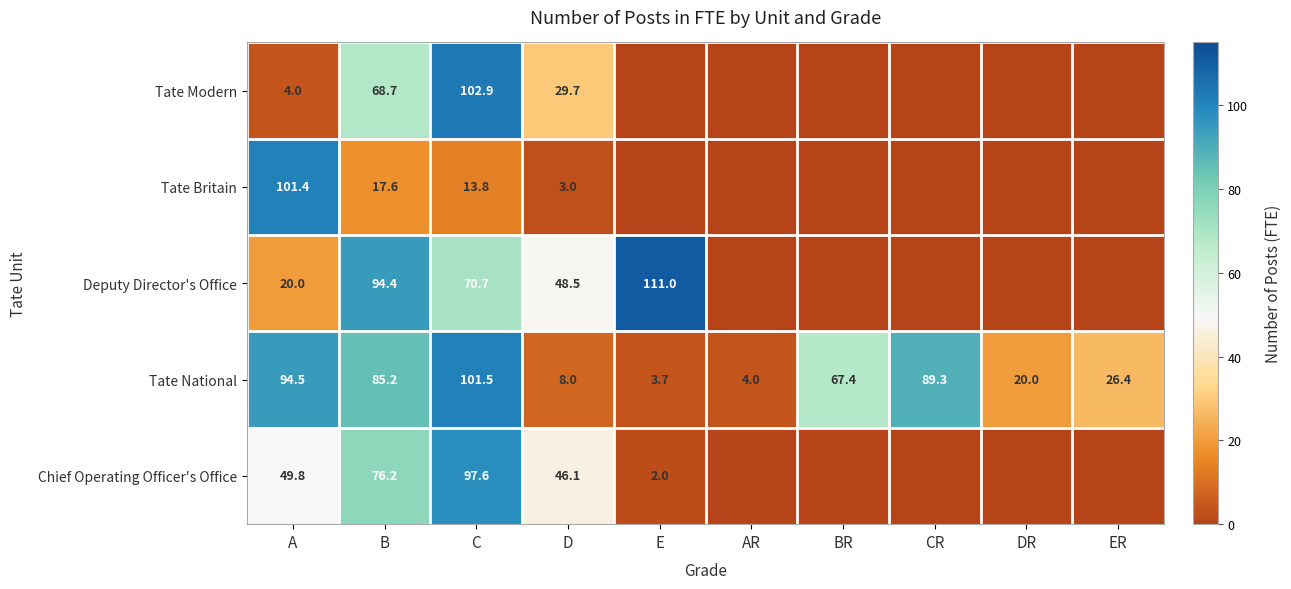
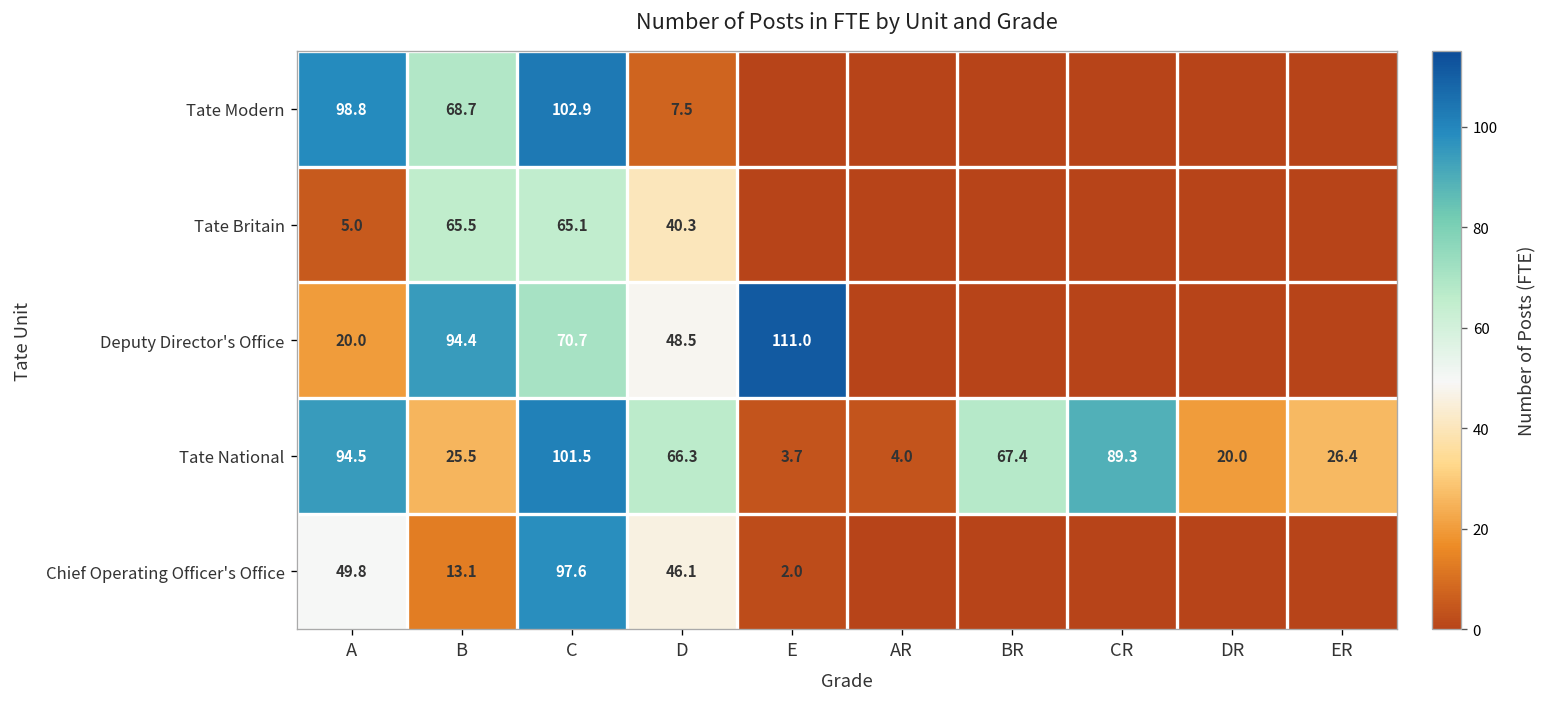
  {
    "Tate Modern": {
-     "A": 4.0,
+     "A": 98.8,
      "B": 68.7,
      "C": 102.9,
-     "D": 29.7
+     "D": 7.5
    },
    "Tate Britain": {
-     "A": 101.4,
-     "B": 17.6,
-     "C": 13.8,
-     "D": 3.0
+     "A": 5.0,
+     "B": 65.5,
+     "C": 65.1,
+     "D": 40.3
    },
    "Deputy Director's Office": {
      "A": 20.0,
      "B": 94.4,
      "C": 70.7,
      "D": 48.5,
      "E": 111.0
    },
    "Tate National": {
      "A": 94.5,
-     "B": 85.2,
+     "B": 25.5,
      "C": 101.5,
-     "D": 8.0,
+     "D": 66.3,
      "E": 3.7,
      "AR": 4.0,
      "BR": 67.4,
      "CR": 89.3,
      "DR": 20.0,
      "ER": 26.4
    },
    "Chief Operating Officer's Office": {
      "A": 49.8,
-     "B": 76.2,
+     "B": 13.1,
      "C": 97.6,
      "D": 46.1,
      "E": 2.0
    }
  }
